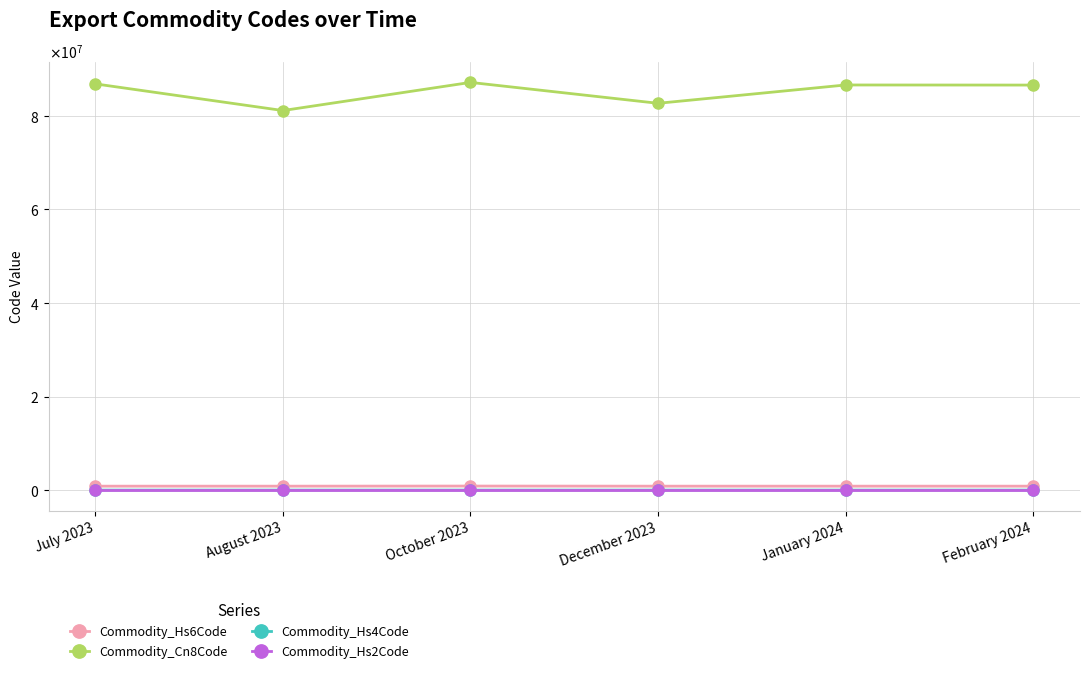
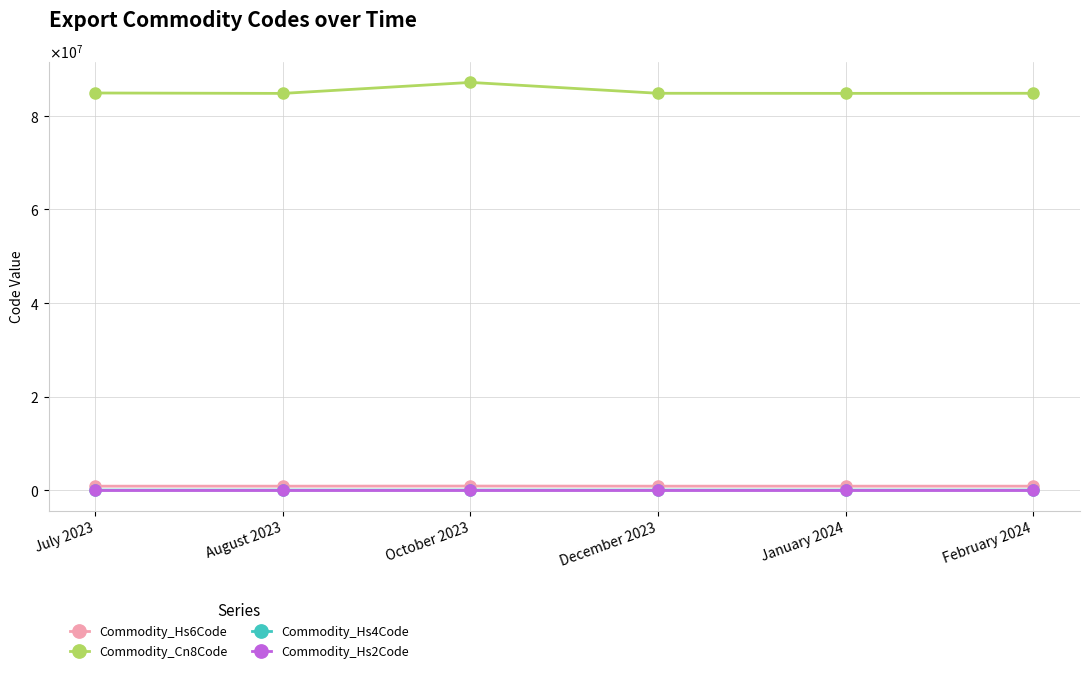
  {
    "Commodity_Hs6Code": {
      "July 2023": 1000000,
      "August 2023": 1000000,
      "October 2023": 1000000,
      "December 2023": 1000000,
      "January 2024": 1000000,
      "February 2024": 1000000
    },
    "Commodity_Cn8Code": {
-     "July 2023": 87000000,
-     "August 2023": 81000000,
+     "July 2023": 85000000,
+     "August 2023": 85000000,
      "October 2023": 87000000,
-     "December 2023": 83000000,
-     "January 2024": 87000000,
-     "February 2024": 87000000
+     "December 2023": 85000000,
+     "January 2024": 85000000,
+     "February 2024": 85000000
    },
    "Commodity_Hs2Code": {
      "July 2023": 0,
      "August 2023": 0,
      "October 2023": 0,
      "December 2023": 0,
      "January 2024": 0,
      "February 2024": 0
    }
  }
